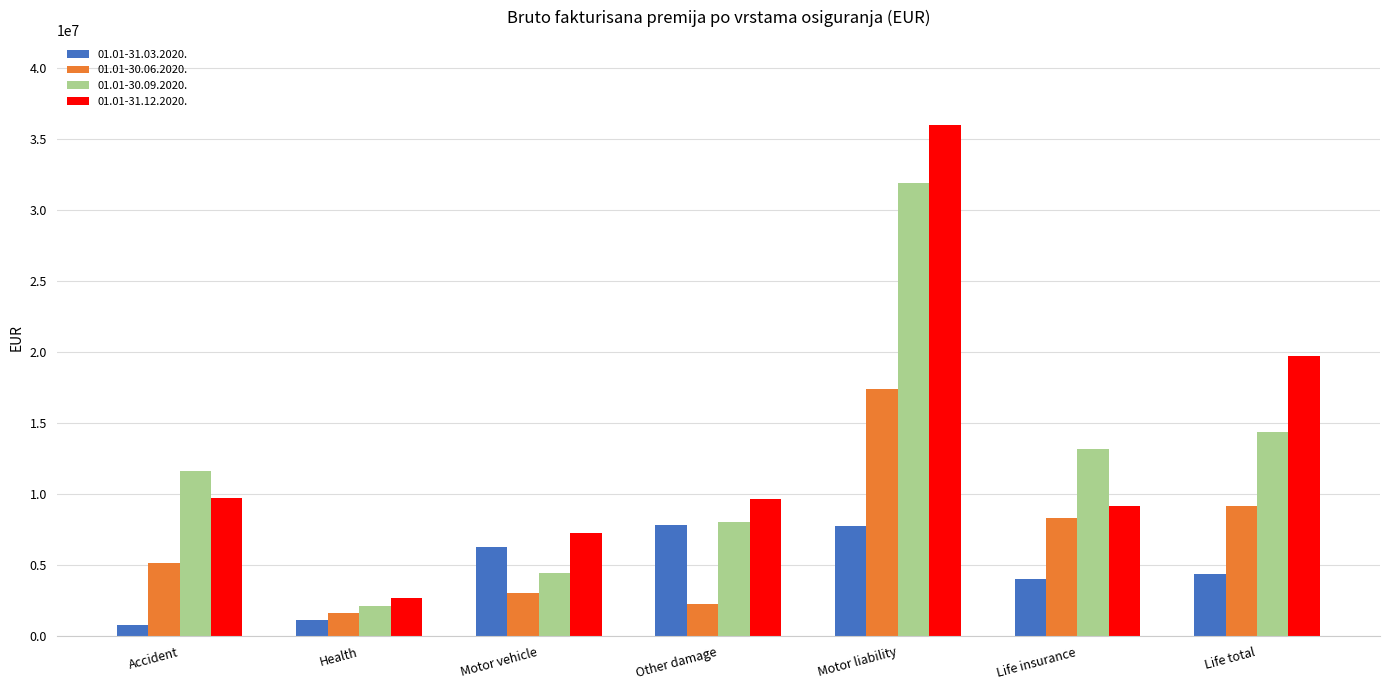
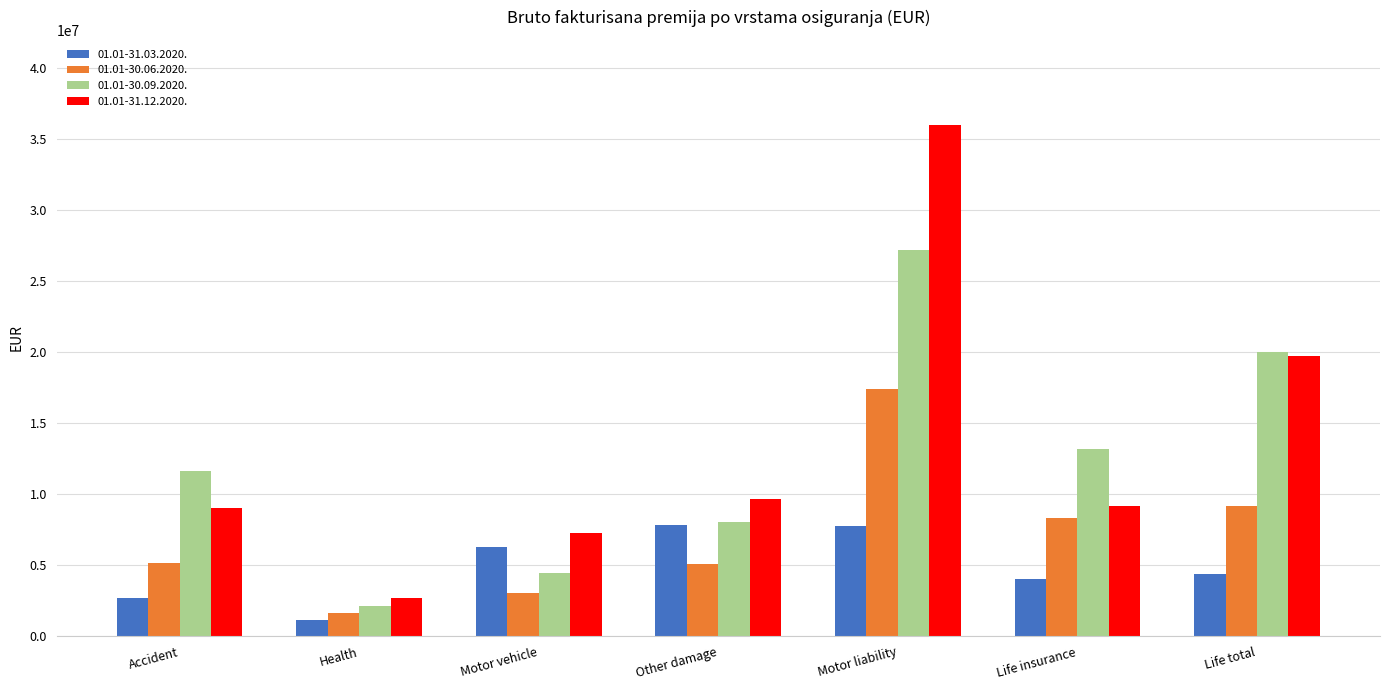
  {
    "01.01-31.03.2020.": {
-     "Accident": 800000,
+     "Accident": 2700000,
      "Health": 1200000,
      "Motor vehicle": 6300000,
      "Other damage": 7800000,
      "Motor liability": 7800000,
      "Life insurance": 4000000,
      "Life total": 4400000
    },
    "01.01-30.06.2020.": {
      "Accident": 5200000,
      "Health": 1600000,
      "Motor vehicle": 3000000,
-     "Other damage": 2300000,
+     "Other damage": 5100000,
      "Motor liability": 17400000,
      "Life insurance": 8300000,
      "Life total": 9200000
    },
    "01.01-30.09.2020.": {
      "Accident": 11600000,
      "Health": 2100000,
      "Motor vehicle": 4500000,
      "Other damage": 8000000,
-     "Motor liability": 31900000,
+     "Motor liability": 27200000,
      "Life insurance": 13200000,
-     "Life total": 14400000
+     "Life total": 20000000
    },
    "01.01-31.12.2020.": {
-     "Accident": 9700000,
+     "Accident": 9000000,
      "Health": 2700000,
      "Motor vehicle": 7200000,
      "Other damage": 9600000,
      "Motor liability": 36000000,
      "Life insurance": 9100000,
      "Life total": 19700000
    }
  }
